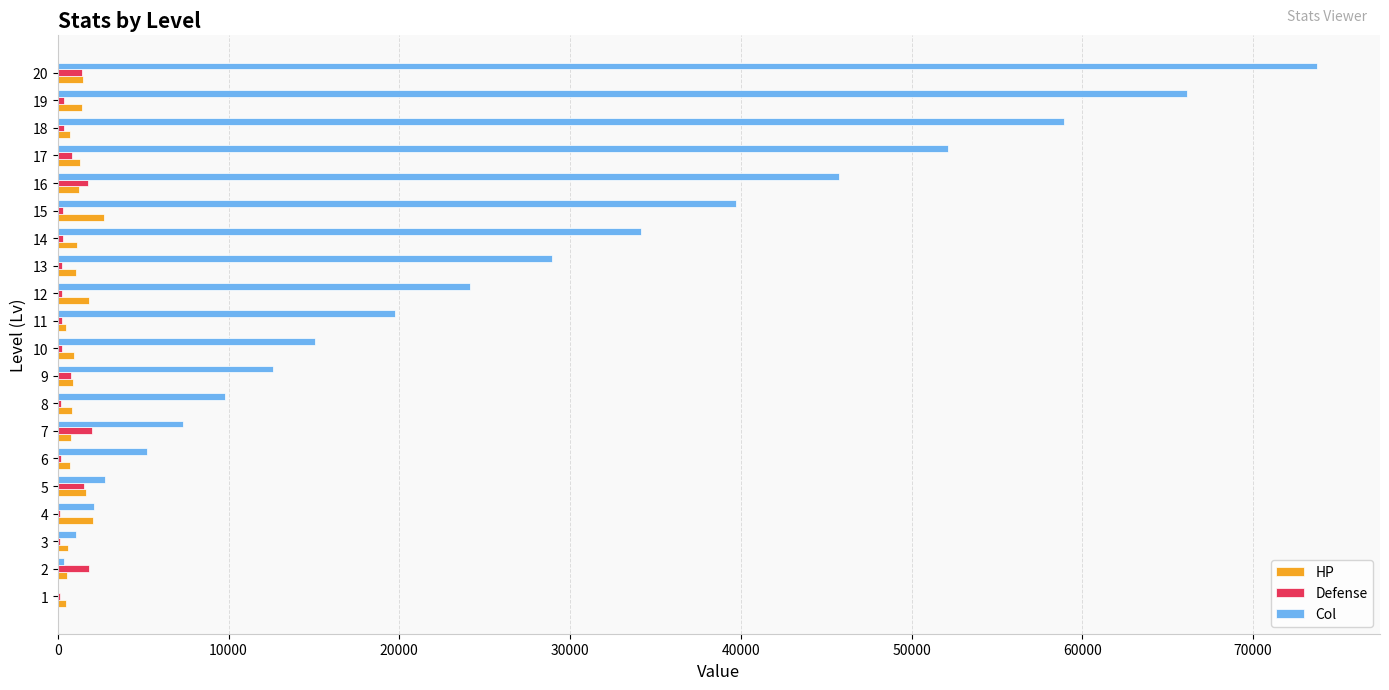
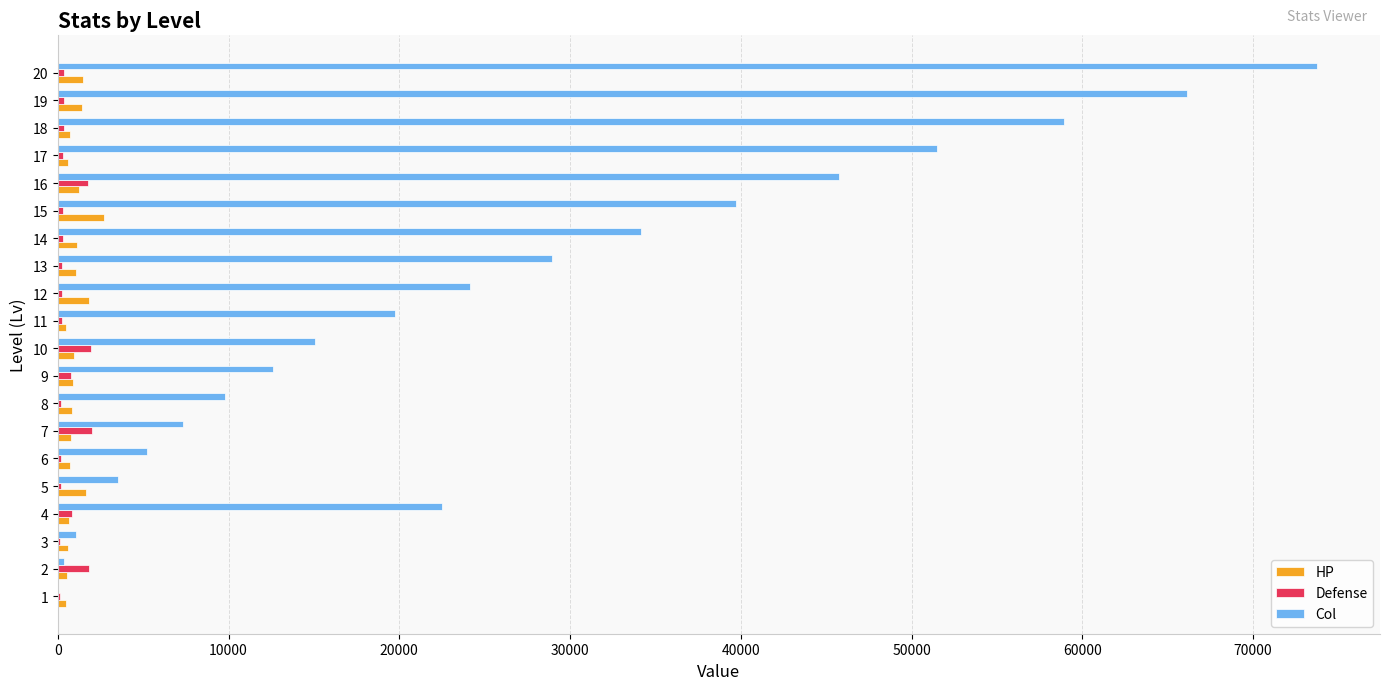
  {
    "HP": {
      "20": 1500,
      "19": 1400,
      "18": 700,
-     "17": 1300,
+     "17": 600,
      "16": 1200,
      "15": 2700,
      "14": 1100,
      "13": 1100,
      "12": 1800,
      "11": 500,
      "10": 900,
      "9": 900,
      "8": 800,
      "7": 800,
      "6": 700,
      "5": 1700,
-     "4": 2100,
+     "4": 600,
      "3": 600,
      "2": 500,
      "1": 500
    },
    "Defense": {
-     "20": 1400,
+     "20": 400,
      "19": 300,
      "18": 300,
-     "17": 900,
+     "17": 300,
      "16": 1800,
      "15": 300,
      "14": 300,
      "13": 300,
      "12": 300,
      "11": 200,
-     "10": 200,
+     "10": 1900,
      "9": 800,
      "8": 200,
      "7": 2000,
      "6": 200,
-     "5": 1600,
-     "4": 200,
+     "5": 200,
+     "4": 800,
      "2": 1800
    },
    "Col": {
      "20": 73800,
      "19": 66200,
      "18": 59000,
-     "17": 52200,
+     "17": 51500,
      "16": 45800,
      "15": 39800,
      "14": 34200,
      "13": 29000,
      "12": 24200,
      "11": 19800,
      "10": 15100,
      "9": 12600,
      "8": 9800,
      "7": 7400,
      "6": 5300,
-     "5": 2800,
-     "4": 2100,
+     "5": 3500,
+     "4": 22500,
      "3": 1100,
      "2": 400,
      "1": 0
    }
  }
